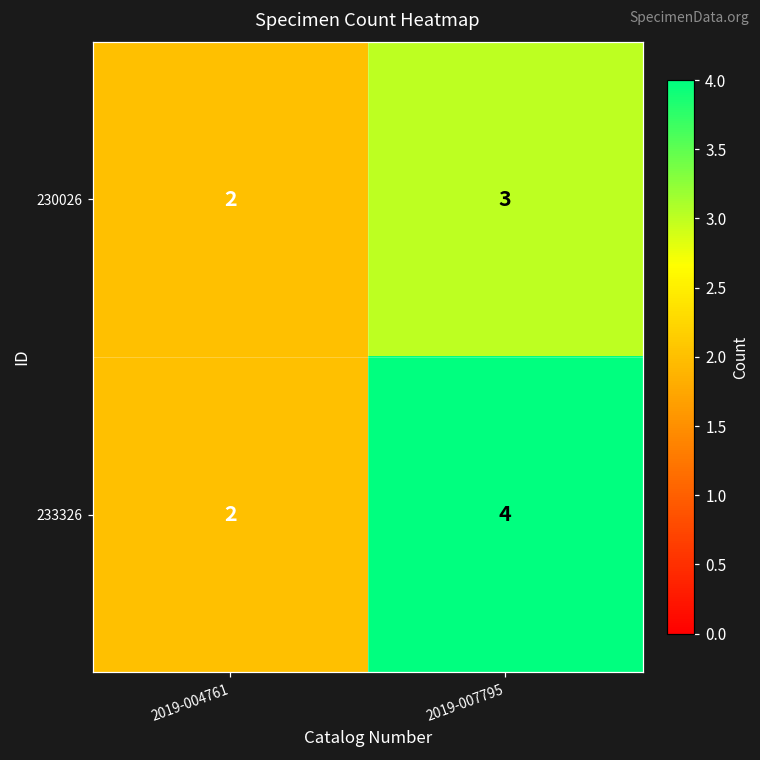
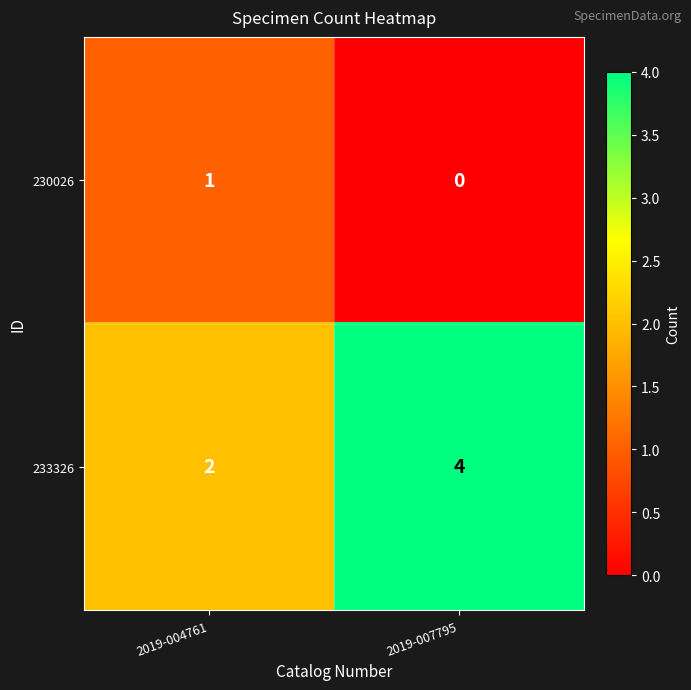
  {
    "230026": {
-     "2019-004761": 2,
-     "2019-007795": 3
+     "2019-004761": 1,
+     "2019-007795": 0
    },
    "233326": {
      "2019-004761": 2,
      "2019-007795": 4
    }
  }
